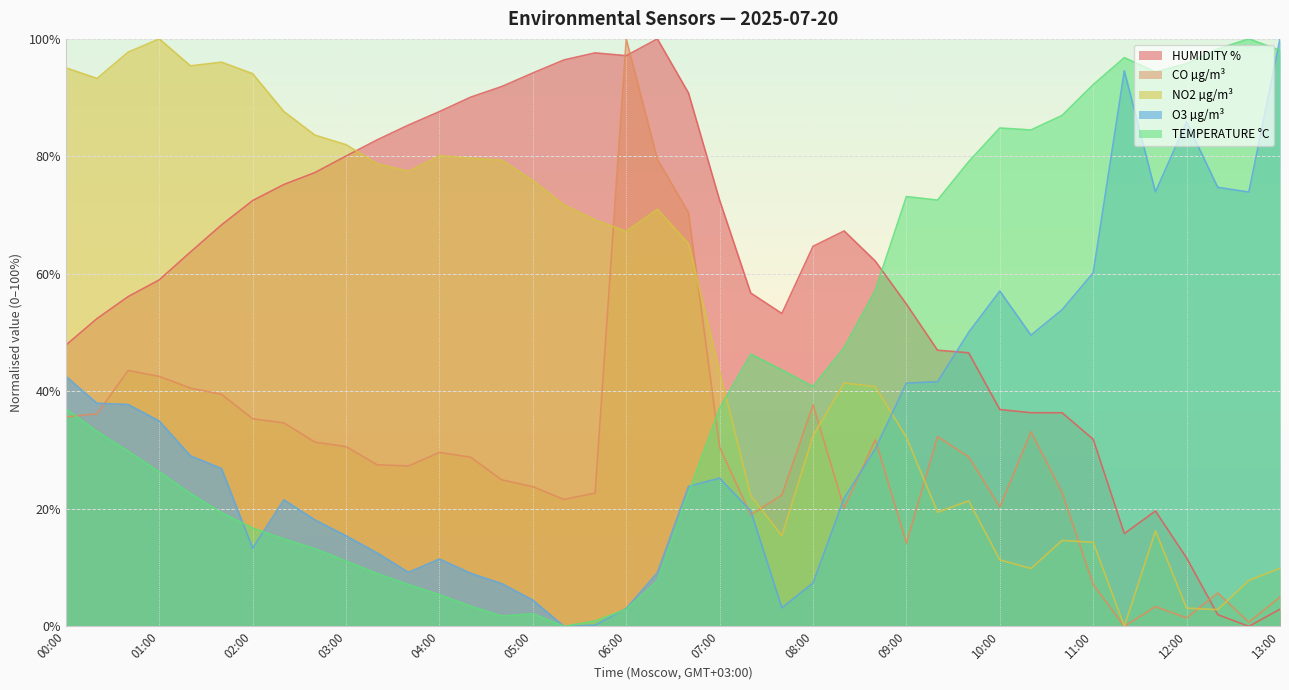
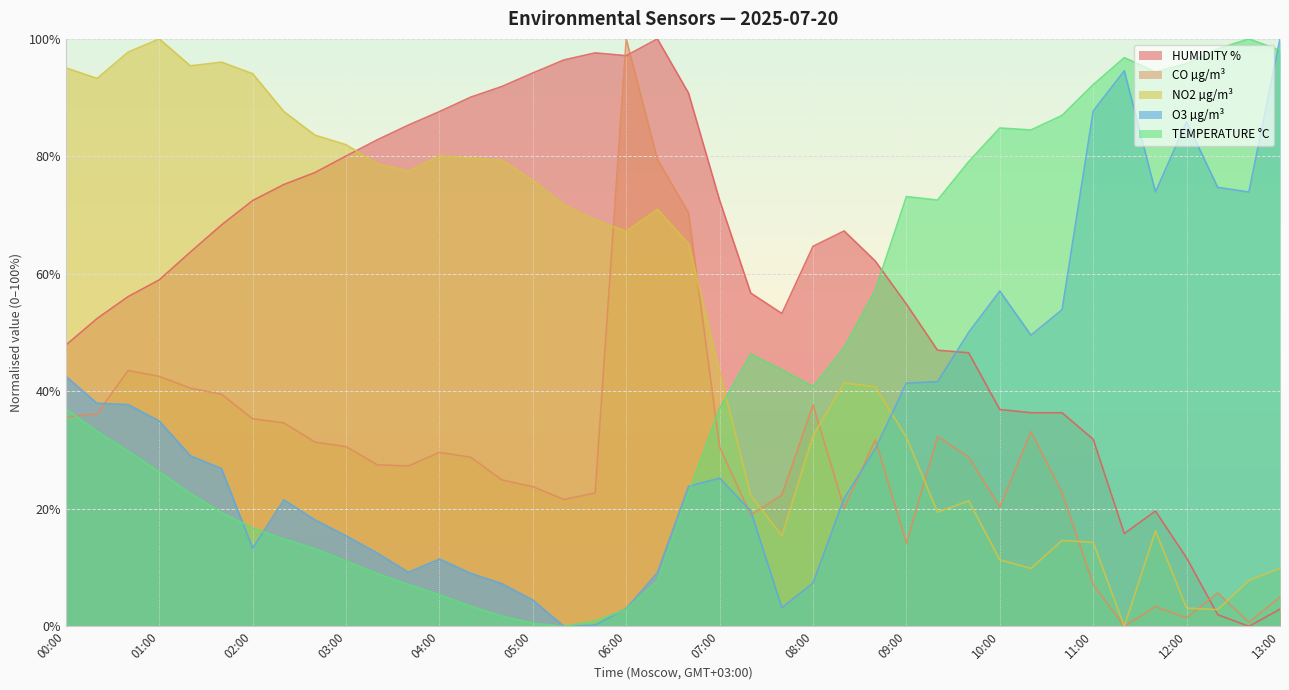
  {
    "O3 µg/m³": {
      "00:00": "43%",
      "01:00": "35%",
      "02:00": "13%",
      "03:00": "15%",
      "04:00": "11%",
      "05:00": "4%",
      "07:00": "25%",
      "08:00": "7%",
      "09:00": "41%",
      "10:00": "57%",
-     "11:00": "60%",
+     "11:00": "88%",
      "13:00": "100%"
    },
    "TEMPERATURE °C": {
      "00:00": "37%",
      "01:00": "26%",
      "02:00": "17%",
      "03:00": "11%",
      "04:00": "5%",
-     "05:00": "2%",
+     "05:00": "1%",
      "07:00": "37%",
      "08:00": "41%",
      "09:00": "73%",
      "10:00": "85%",
      "11:00": "92%",
      "13:00": "98%"
    }
  }
